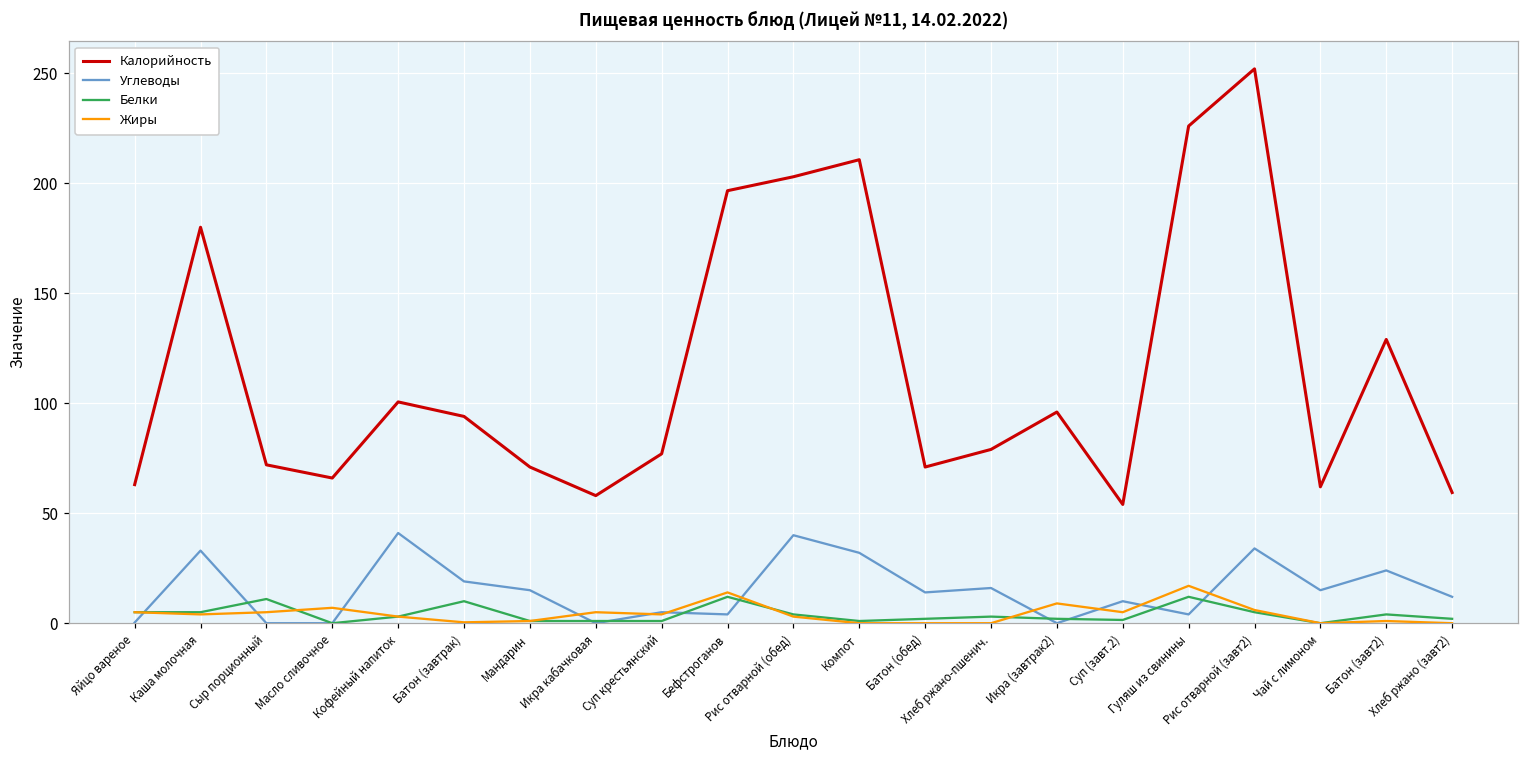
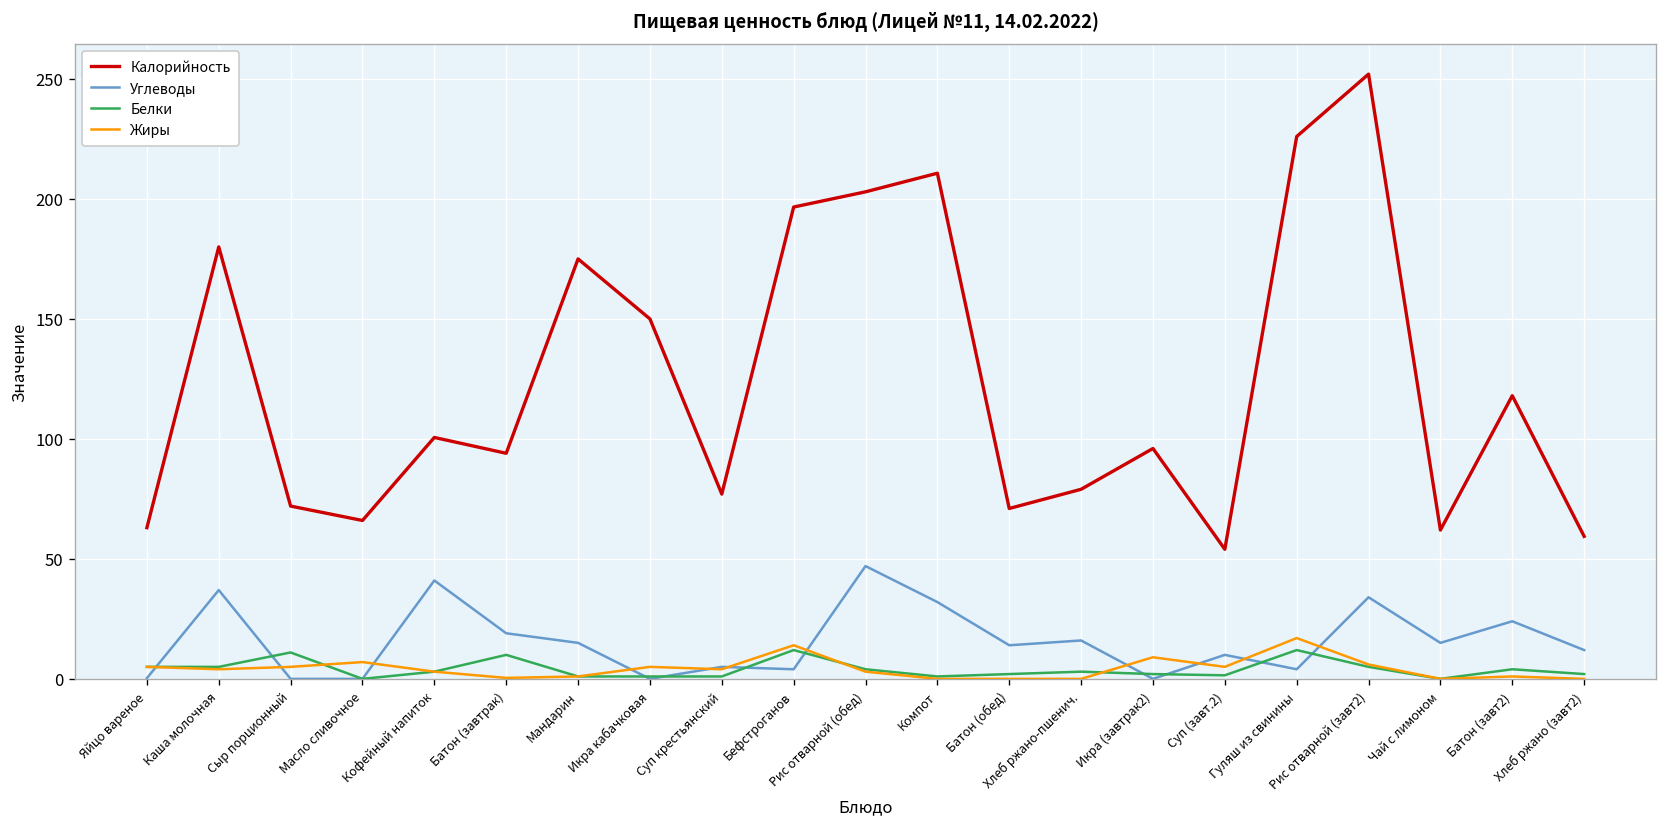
  {
    "Калорийность": {
      "Яйцо вареное": 63,
      "Каша молочная": 180,
      "Сыр порционный": 72,
      "Масло сливочное": 66,
      "Кофейный напиток": 101,
      "Батон (завтрак)": 94,
-     "Мандарин": 71,
-     "Икра кабачковая": 58,
+     "Мандарин": 175,
+     "Икра кабачковая": 150,
      "Суп крестьянский": 77,
      "Бефстроганов": 197,
      "Рис отварной (обед)": 203,
      "Компот": 211,
      "Батон (обед)": 71,
      "Хлеб ржано-пшенич.": 79,
      "Икра (завтрак2)": 96,
      "Суп (завт.2)": 54,
      "Гуляш из свинины": 226,
      "Рис отварной (завт2)": 252,
      "Чай с лимоном": 62,
-     "Батон (завт2)": 129,
+     "Батон (завт2)": 118,
      "Хлеб ржано (завт2)": 59
    },
    "Углеводы": {
      "Яйцо вареное": 0,
-     "Каша молочная": 33,
+     "Каша молочная": 37,
      "Сыр порционный": 0,
      "Кофейный напиток": 41,
      "Батон (завтрак)": 19,
      "Мандарин": 15,
      "Бефстроганов": 4,
-     "Рис отварной (обед)": 40,
+     "Рис отварной (обед)": 47,
      "Компот": 32,
      "Батон (обед)": 14,
      "Хлеб ржано-пшенич.": 16,
      "Икра (завтрак2)": 0,
      "Суп (завт.2)": 10,
      "Гуляш из свинины": 4,
      "Рис отварной (завт2)": 34,
      "Чай с лимоном": 15,
      "Батон (завт2)": 24,
      "Хлеб ржано (завт2)": 12
    },
    "Белки": {
      "Сыр порционный": 11,
      "Батон (завтрак)": 10,
      "Суп крестьянский": 1,
      "Бефстроганов": 12,
      "Батон (обед)": 2,
      "Хлеб ржано-пшенич.": 3,
      "Икра (завтрак2)": 2,
      "Суп (завт.2)": 1,
      "Гуляш из свинины": 12,
      "Батон (завт2)": 4,
      "Хлеб ржано (завт2)": 2
    },
    "Жиры": {
      "Сыр порционный": 5,
      "Масло сливочное": 7,
      "Батон (завтрак)": 0,
      "Икра кабачковая": 5,
      "Бефстроганов": 14,
      "Батон (обед)": 0,
      "Хлеб ржано-пшенич.": 0,
      "Икра (завтрак2)": 9,
      "Суп (завт.2)": 5,
      "Гуляш из свинины": 17,
      "Батон (завт2)": 1,
      "Хлеб ржано (завт2)": 0
    }
  }
